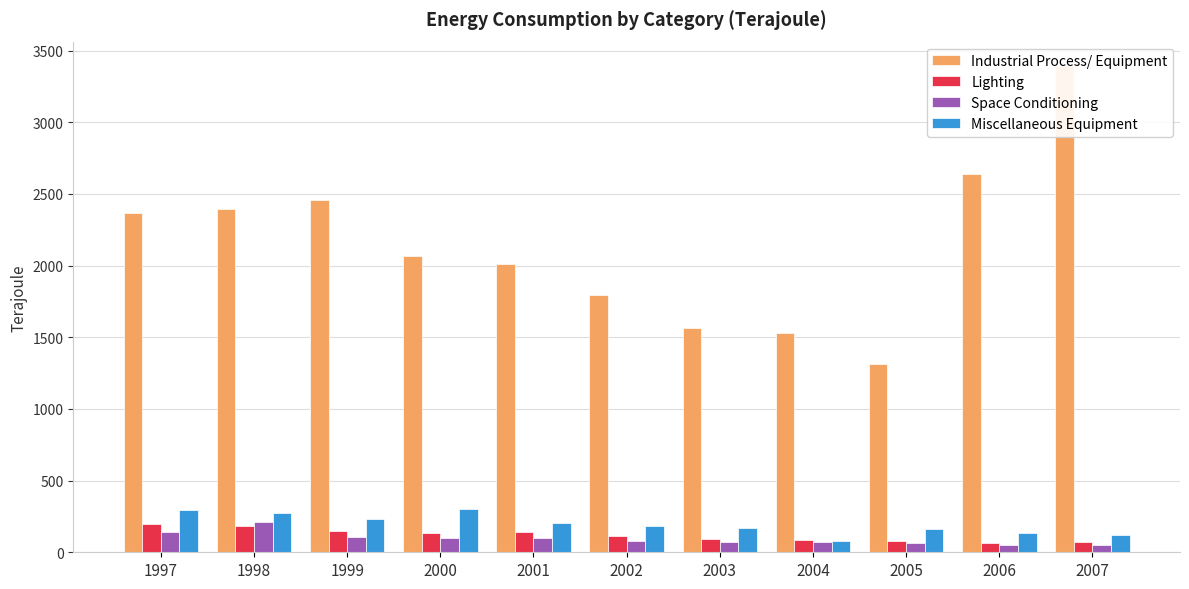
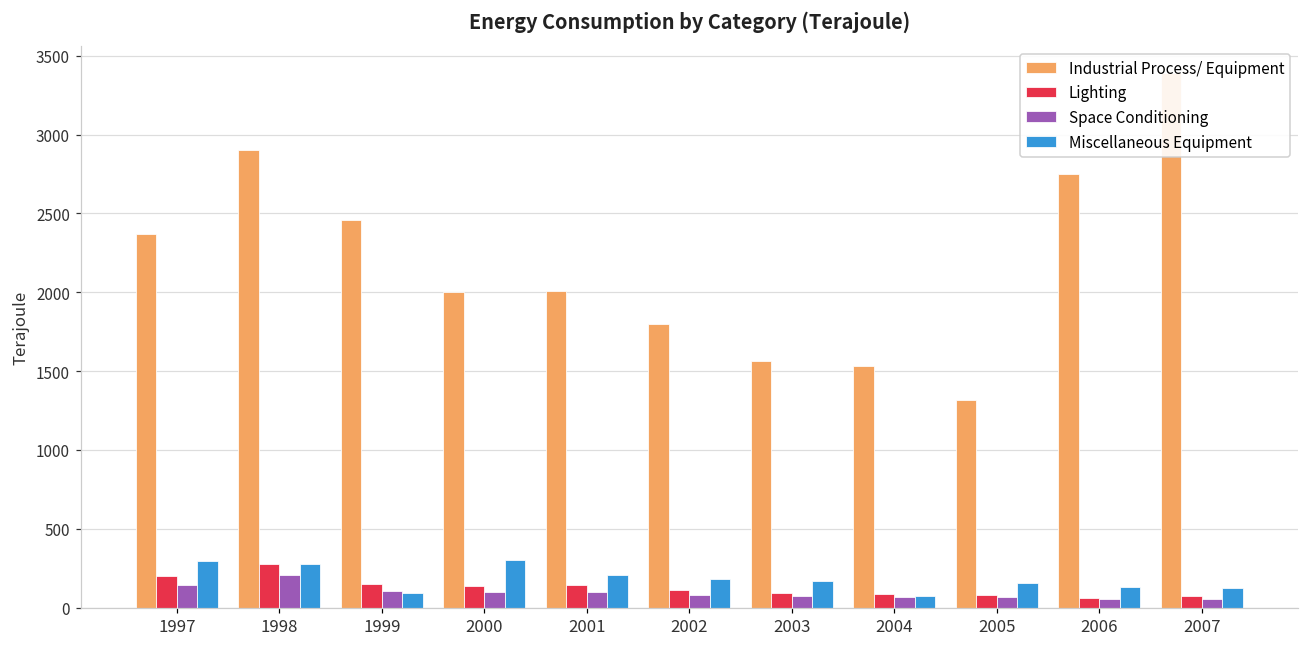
  {
    "Industrial Process/ Equipment": {
      "1997": 2370,
-     "1998": 2400,
+     "1998": 2910,
      "1999": 2460,
-     "2000": 2060,
+     "2000": 2000,
      "2001": 2010,
      "2002": 1800,
      "2003": 1570,
      "2004": 1530,
      "2005": 1320,
-     "2006": 2640
+     "2006": 2750
    },
    "Lighting": {
      "1997": 200,
-     "1998": 180,
+     "1998": 280,
      "1999": 150,
      "2000": 140,
      "2001": 140,
      "2002": 110,
      "2003": 90,
      "2004": 90,
      "2005": 80,
      "2006": 60,
      "2007": 70
    },
    "Space Conditioning": {
      "1997": 140,
      "1998": 210,
      "1999": 110,
      "2000": 100,
      "2001": 100,
      "2002": 80,
      "2003": 70,
      "2004": 70,
      "2005": 70,
      "2006": 50,
      "2007": 50
    },
    "Miscellaneous Equipment": {
      "1997": 300,
      "1998": 270,
-     "1999": 230,
+     "1999": 90,
      "2000": 300,
      "2001": 210,
      "2002": 180,
      "2003": 170,
      "2004": 80,
      "2005": 160,
      "2006": 130,
      "2007": 120
    }
  }
